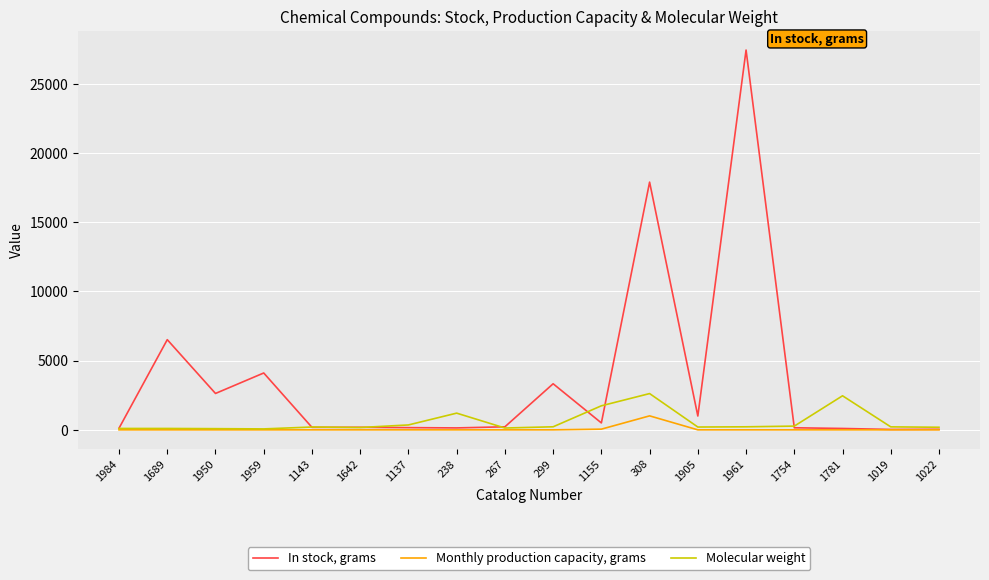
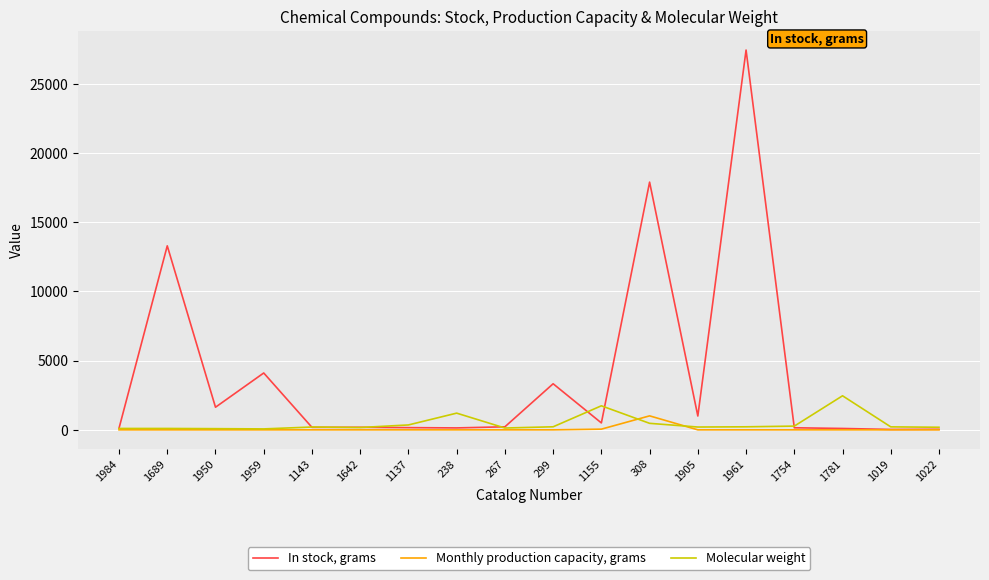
  {
    "In stock, grams": {
-     "1689": 6500,
-     "1950": 2600,
+     "1689": 13300,
+     "1950": 1600,
      "1959": 4100,
      "299": 3300,
      "1155": 500,
      "308": 17900,
      "1905": 1000,
      "1961": 27500
    },
    "Monthly production capacity, grams": {
      "299": 0,
      "1155": 100,
      "308": 1000,
      "1905": 0,
      "1961": 0
    },
    "Molecular weight": {
      "1137": 400,
      "238": 1200,
      "299": 200,
      "1155": 1700,
-     "308": 2600,
+     "308": 500,
      "1905": 200,
      "1961": 200,
      "1781": 2500,
      "1019": 200
    }
  }
